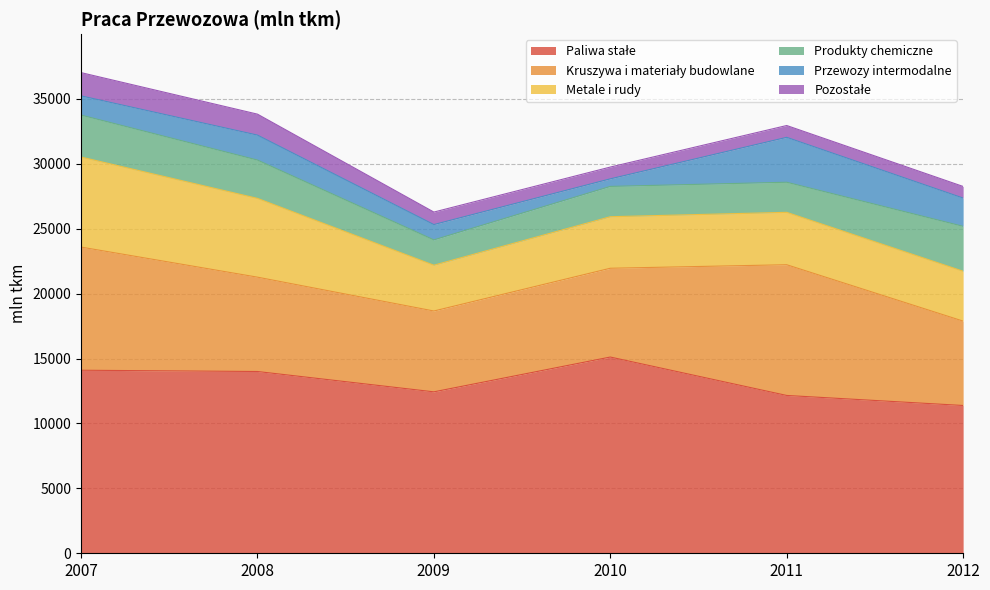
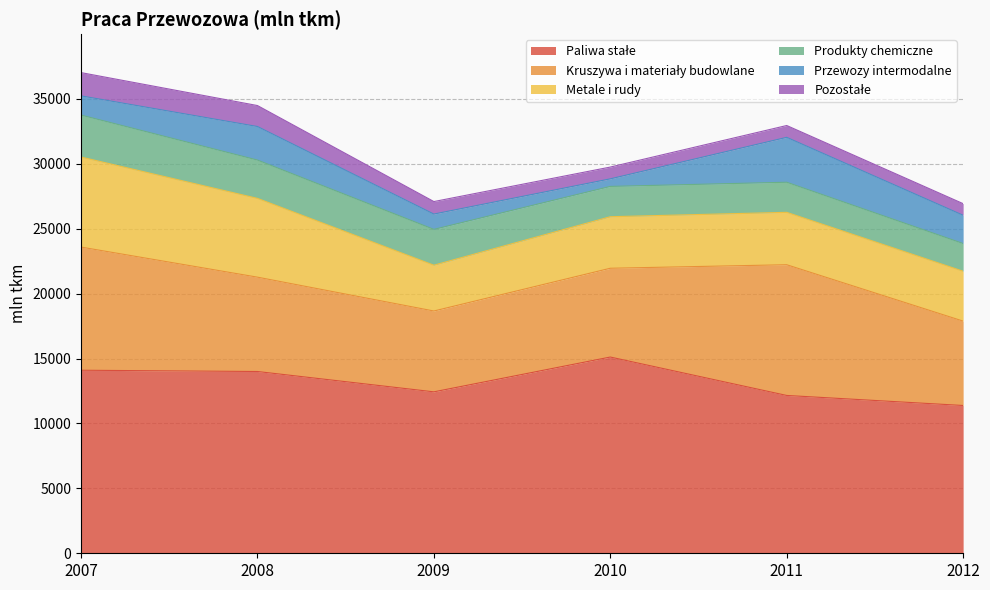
  {
    "Paliwa stałe": {
      "2007": 14100,
      "2008": 14000,
      "2009": 12400,
      "2010": 15100,
      "2011": 12200,
      "2012": 11400
    },
    "Produkty chemiczne": {
      "2007": 3200,
      "2008": 3000,
-     "2009": 2000,
+     "2009": 2800,
      "2010": 2300,
      "2011": 2300,
-     "2012": 3500
+     "2012": 2100
    },
    "Przewozy intermodalne": {
      "2007": 1500,
-     "2008": 1900,
+     "2008": 2600,
      "2009": 1200,
      "2010": 600,
      "2011": 3500,
      "2012": 2200
    },
    "Pozostałe": {
      "2007": 1800,
      "2008": 1600,
      "2009": 1000,
      "2010": 900,
      "2011": 900,
      "2012": 900
    }
  }
